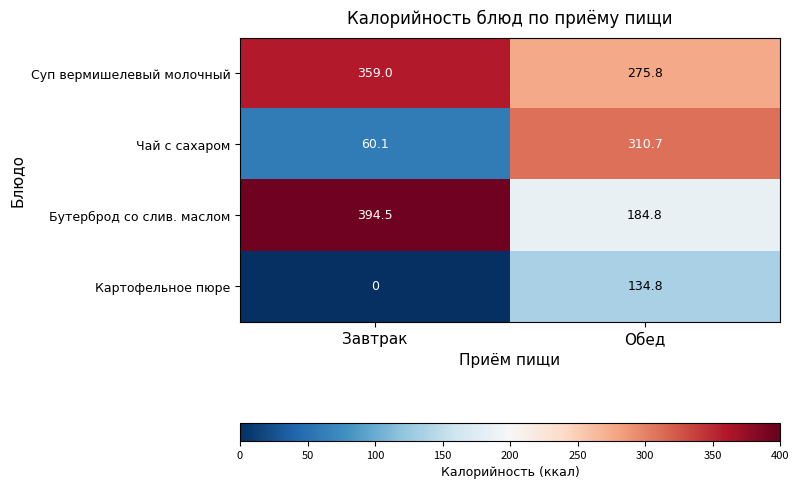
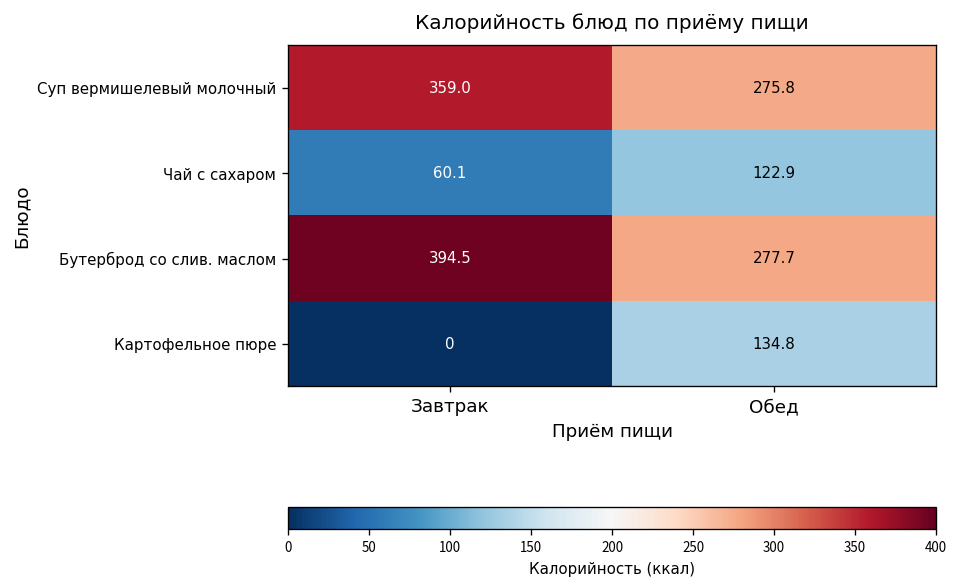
  {
    "Суп вермишелевый молочный": {
      "Завтрак": 359.0,
      "Обед": 275.8
    },
    "Чай с сахаром": {
      "Завтрак": 60.1,
-     "Обед": 310.7
+     "Обед": 122.9
    },
    "Бутерброд со слив. маслом": {
      "Завтрак": 394.5,
-     "Обед": 184.8
+     "Обед": 277.7
    },
    "Картофельное пюре": {
      "Завтрак": 0,
      "Обед": 134.8
    }
  }
